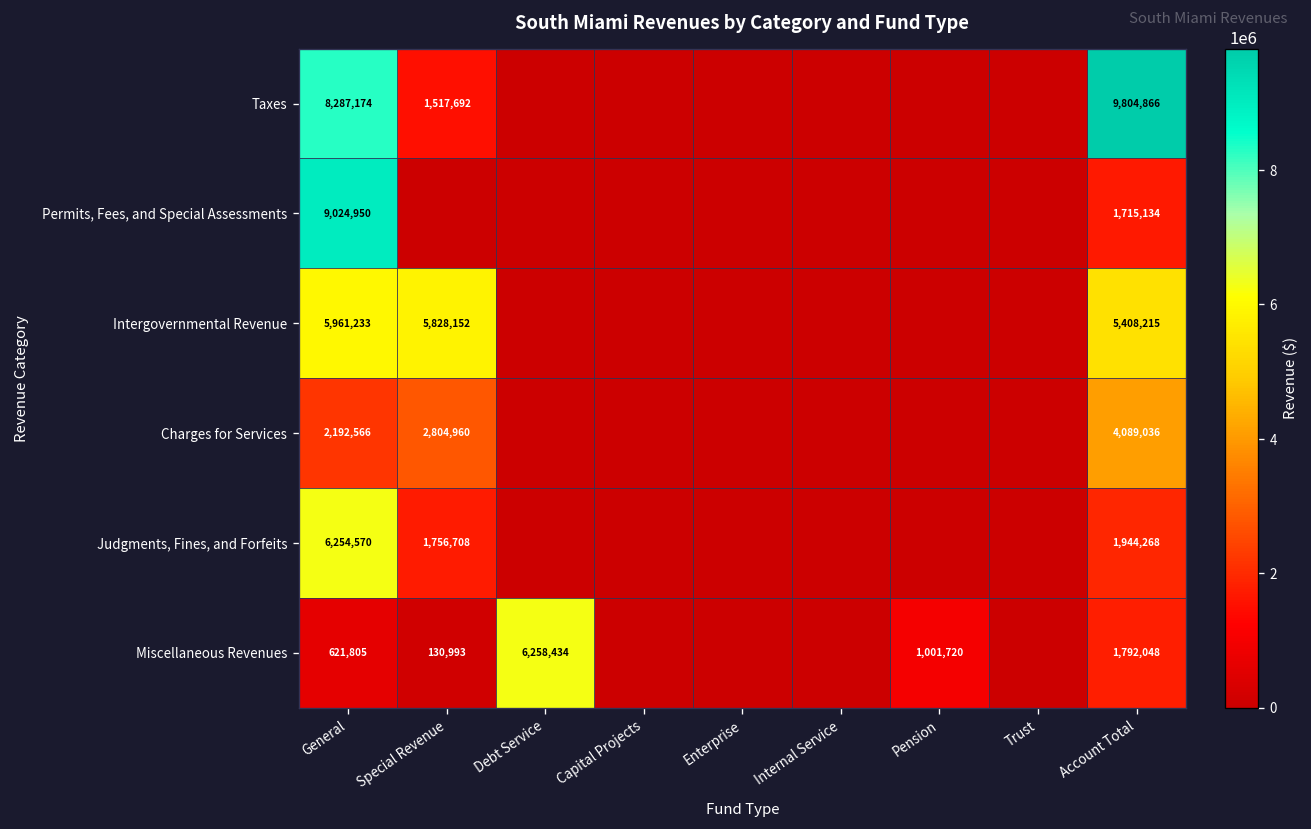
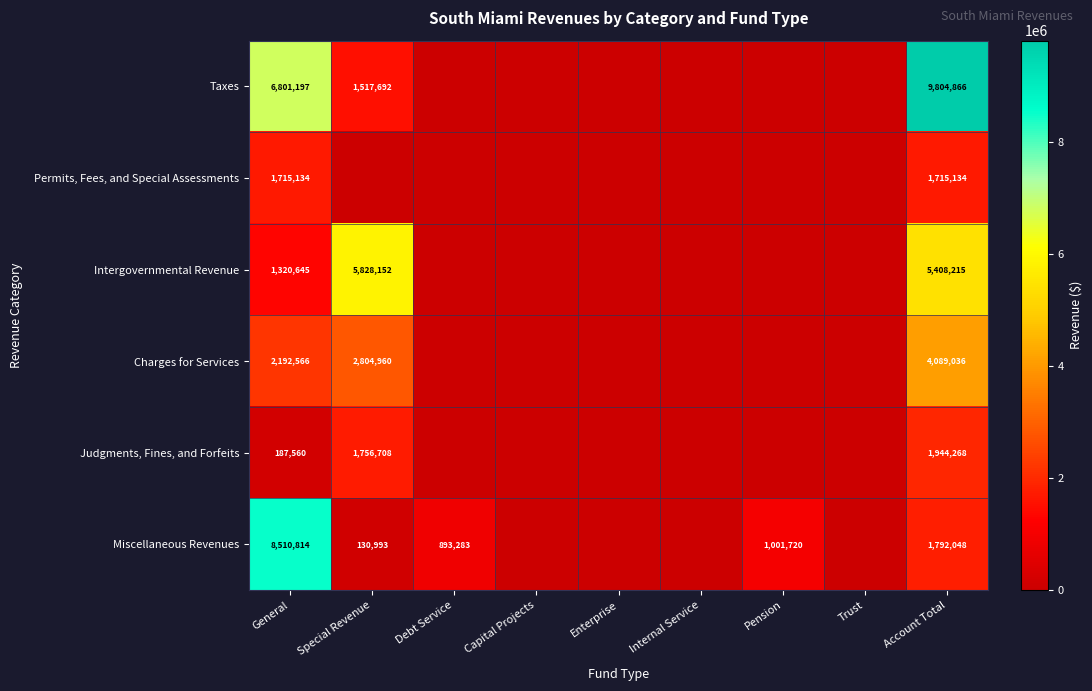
  {
    "Taxes": {
-     "General": "8,287,174",
+     "General": "6,801,197",
      "Special Revenue": "1,517,692",
      "Account Total": "9,804,866"
    },
    "Permits, Fees, and Special Assessments": {
-     "General": "9,024,950",
+     "General": "1,715,134",
      "Account Total": "1,715,134"
    },
    "Intergovernmental Revenue": {
-     "General": "5,961,233",
+     "General": "1,320,645",
      "Special Revenue": "5,828,152",
      "Account Total": "5,408,215"
    },
    "Charges for Services": {
      "General": "2,192,566",
      "Special Revenue": "2,804,960",
      "Account Total": "4,089,036"
    },
    "Judgments, Fines, and Forfeits": {
-     "General": "6,254,570",
+     "General": "187,560",
      "Special Revenue": "1,756,708",
      "Account Total": "1,944,268"
    },
    "Miscellaneous Revenues": {
-     "General": "621,805",
+     "General": "8,510,814",
      "Special Revenue": "130,993",
-     "Debt Service": "6,258,434",
+     "Debt Service": "893,283",
      "Pension": "1,001,720",
      "Account Total": "1,792,048"
    }
  }
